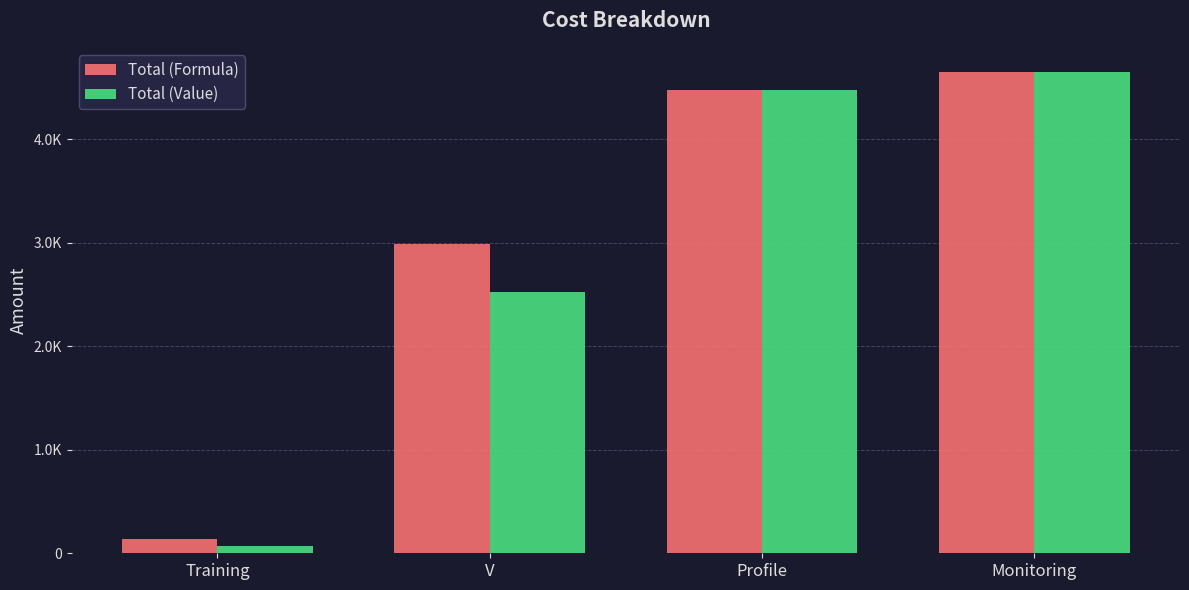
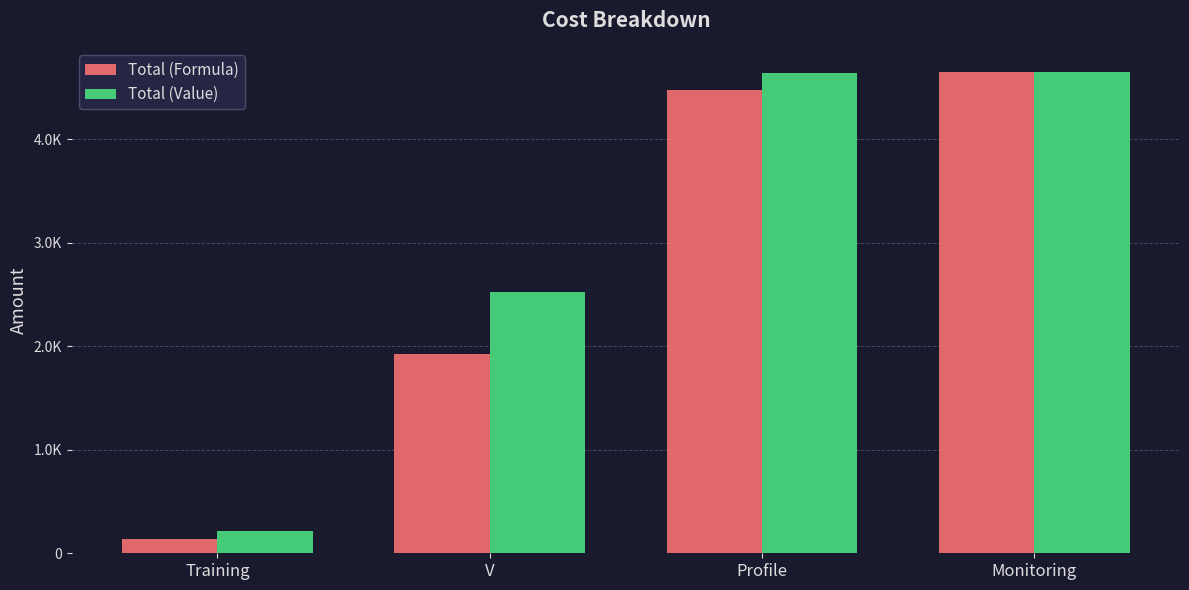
  {
    "Total (Formula)": {
      "Training": 140,
-     "V": 2990,
+     "V": 1920,
      "Profile": 4470,
      "Monitoring": 4650
    },
    "Total (Value)": {
-     "Training": 70,
+     "Training": 220,
      "V": 2530,
-     "Profile": 4470,
+     "Profile": 4640,
      "Monitoring": 4650
    }
  }
